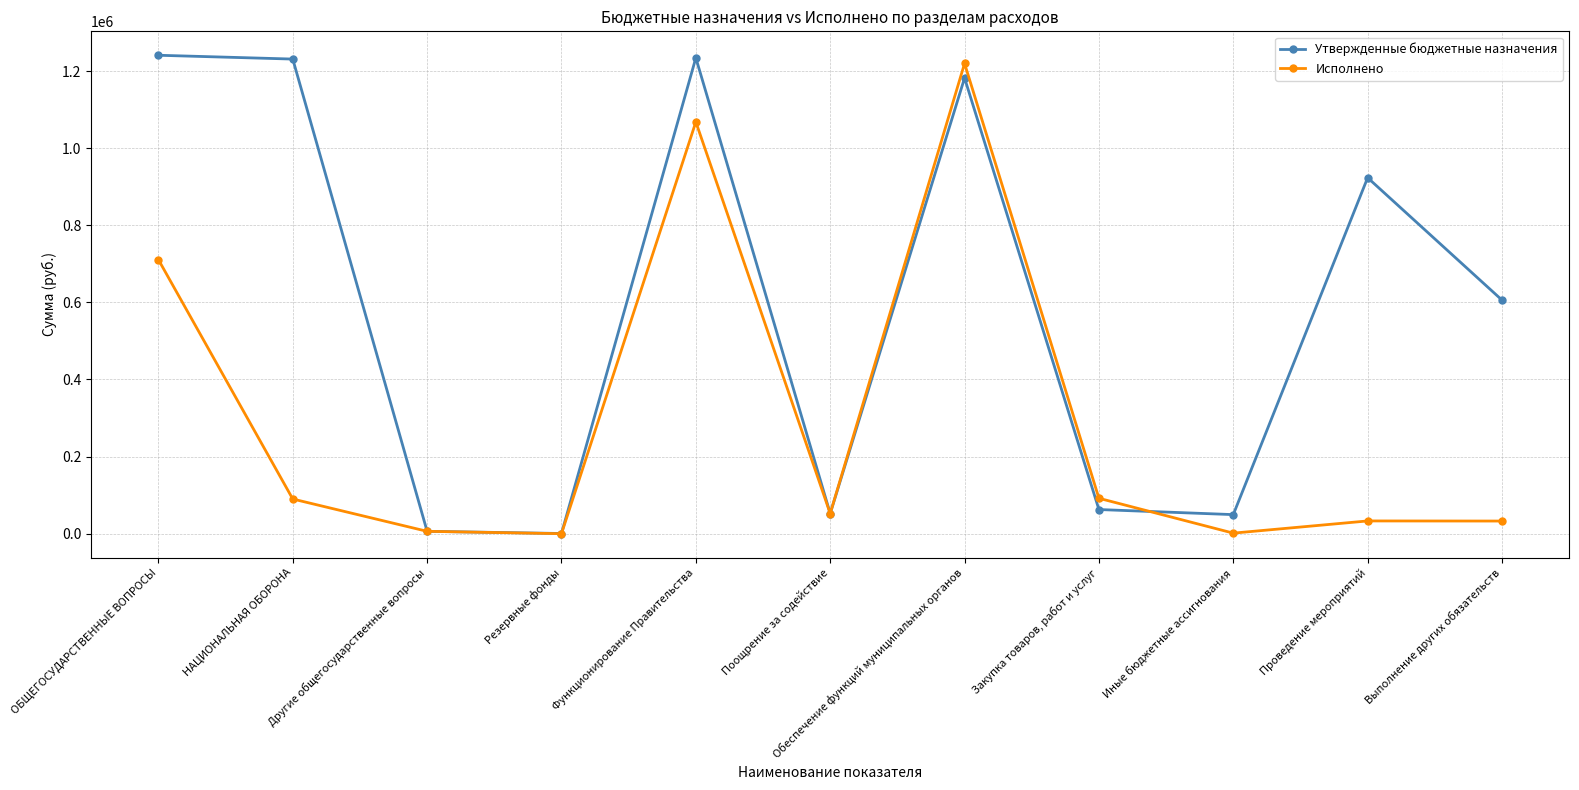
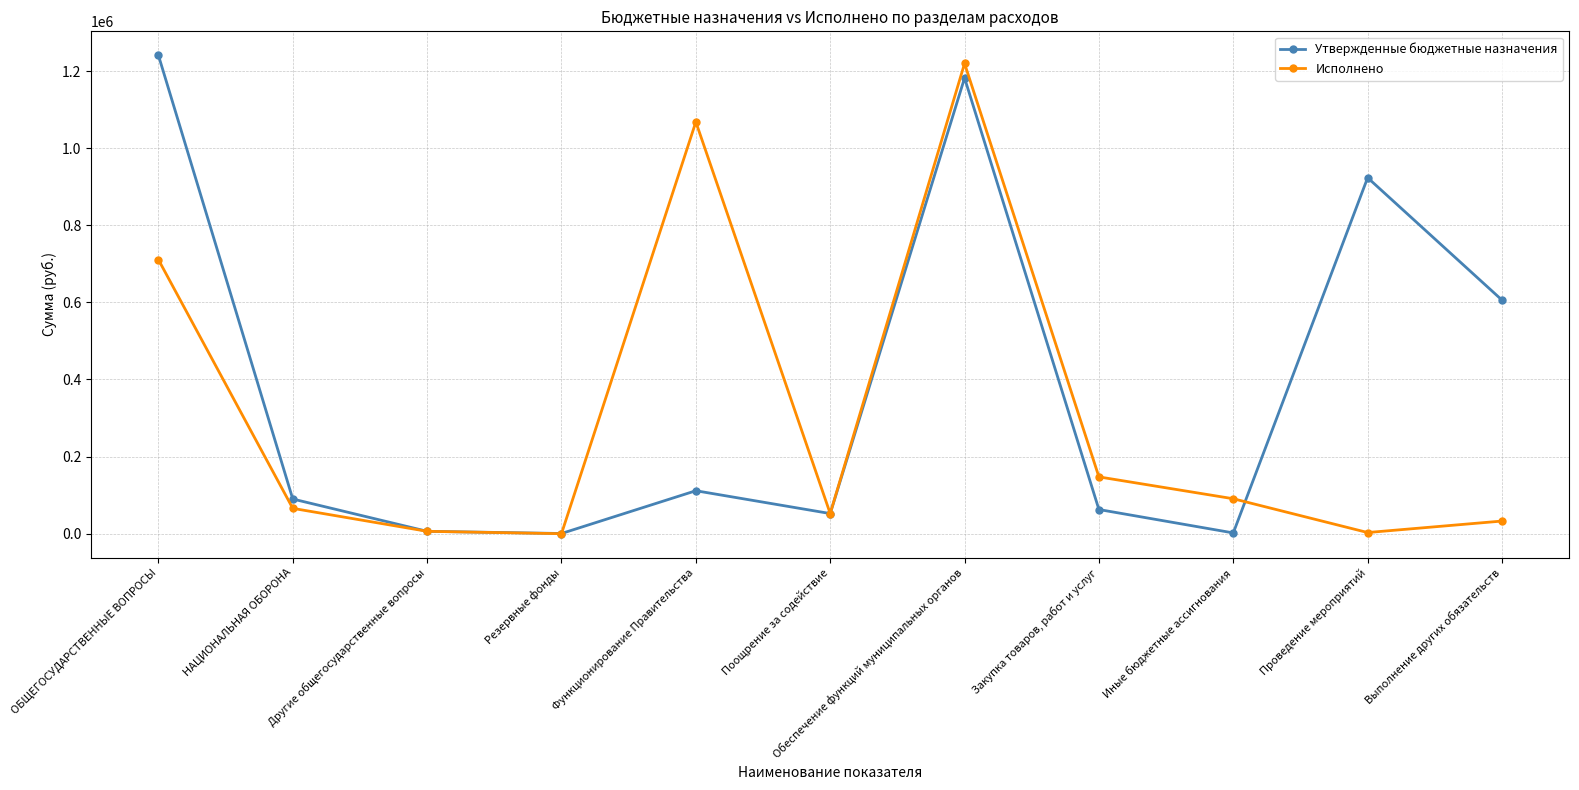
  {
    "Утвержденные бюджетные назначения": {
      "ОБЩЕГОСУДАРСТВЕННЫЕ ВОПРОСЫ": 1240000,
-     "НАЦИОНАЛЬНАЯ ОБОРОНА": 1230000,
-     "Функционирование Правительства": 1230000,
+     "НАЦИОНАЛЬНАЯ ОБОРОНА": 90000,
+     "Функционирование Правительства": 110000,
      "Обеспечение функций муниципальных органов": 1180000,
      "Закупка товаров, работ и услуг": 60000,
-     "Иные бюджетные ассигнования": 50000,
+     "Иные бюджетные ассигнования": 0,
      "Проведение мероприятий": 920000,
      "Выполнение других обязательств": 610000
    },
    "Исполнено": {
      "ОБЩЕГОСУДАРСТВЕННЫЕ ВОПРОСЫ": 710000,
-     "НАЦИОНАЛЬНАЯ ОБОРОНА": 90000,
+     "НАЦИОНАЛЬНАЯ ОБОРОНА": 70000,
      "Функционирование Правительства": 1070000,
      "Обеспечение функций муниципальных органов": 1220000,
-     "Закупка товаров, работ и услуг": 90000,
-     "Иные бюджетные ассигнования": 0,
-     "Проведение мероприятий": 30000,
+     "Закупка товаров, работ и услуг": 150000,
+     "Иные бюджетные ассигнования": 90000,
+     "Проведение мероприятий": 0,
      "Выполнение других обязательств": 30000
    }
  }
